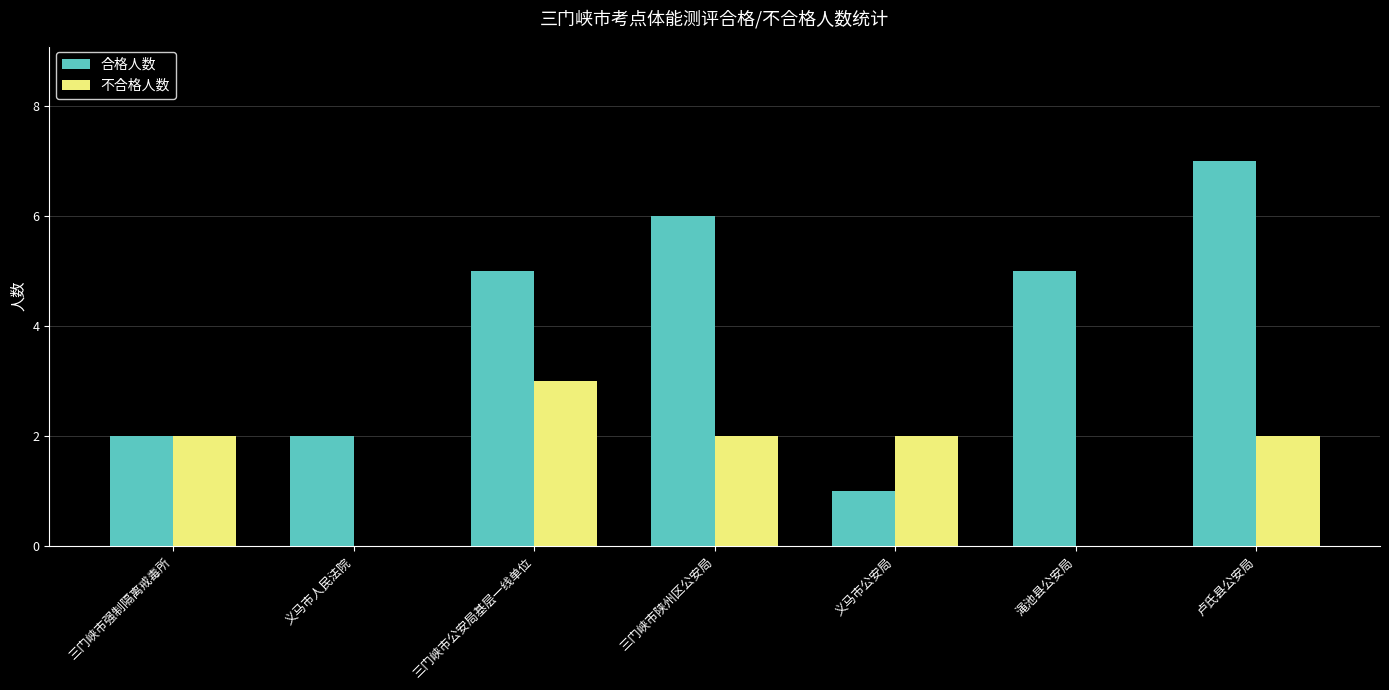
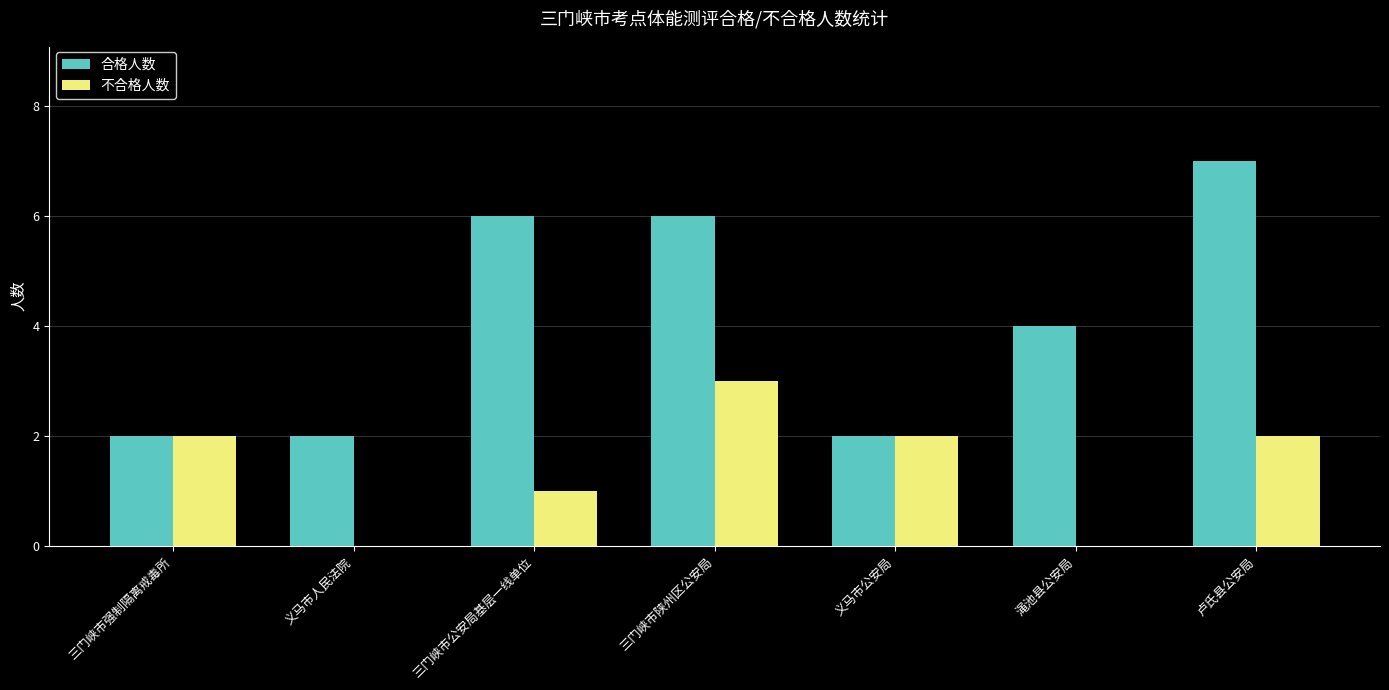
  {
    "合格人数": {
      "三门峡市强制隔离戒毒所": 2,
      "义马市人民法院": 2,
-     "三门峡市公安局基层一线单位": 5,
+     "三门峡市公安局基层一线单位": 6,
      "三门峡市陕州区公安局": 6,
-     "义马市公安局": 1,
-     "渑池县公安局": 5,
+     "义马市公安局": 2,
+     "渑池县公安局": 4,
      "卢氏县公安局": 7
    },
    "不合格人数": {
      "三门峡市强制隔离戒毒所": 2,
      "义马市人民法院": 0,
-     "三门峡市公安局基层一线单位": 3,
-     "三门峡市陕州区公安局": 2,
+     "三门峡市公安局基层一线单位": 1,
+     "三门峡市陕州区公安局": 3,
      "义马市公安局": 2,
      "渑池县公安局": 0,
      "卢氏县公安局": 2
    }
  }
